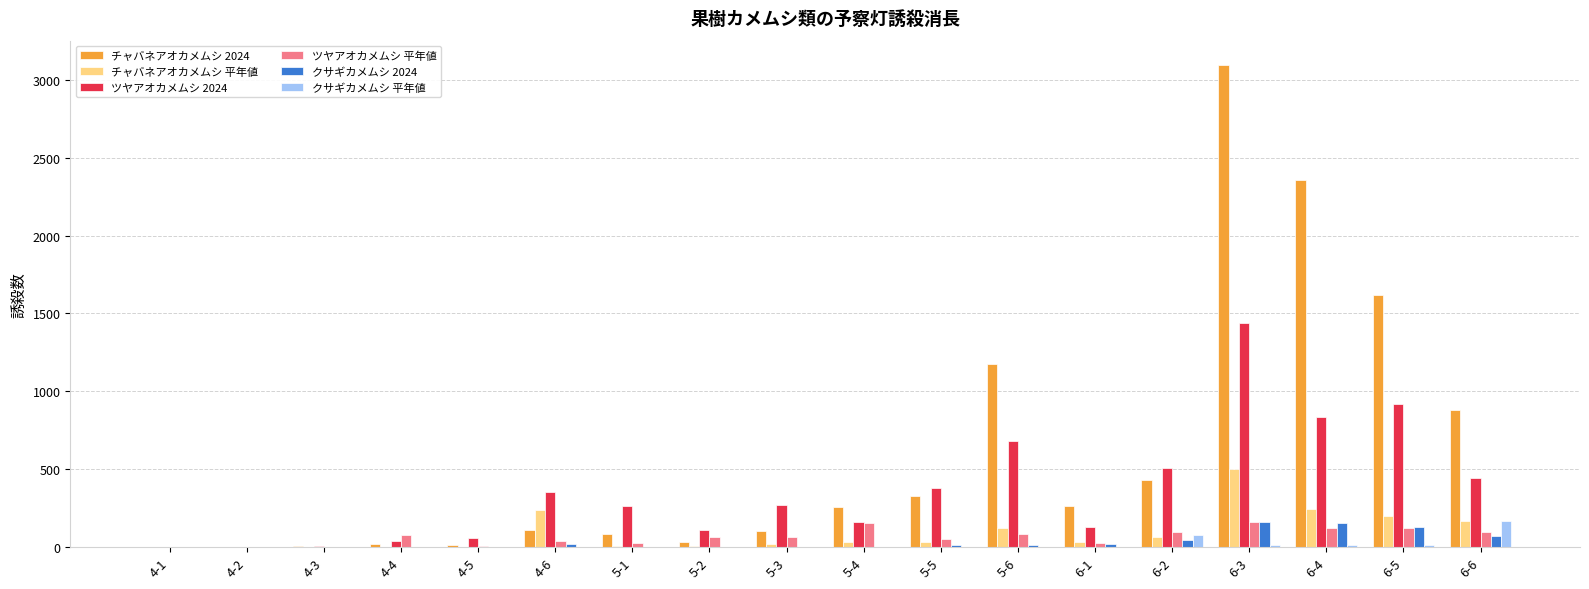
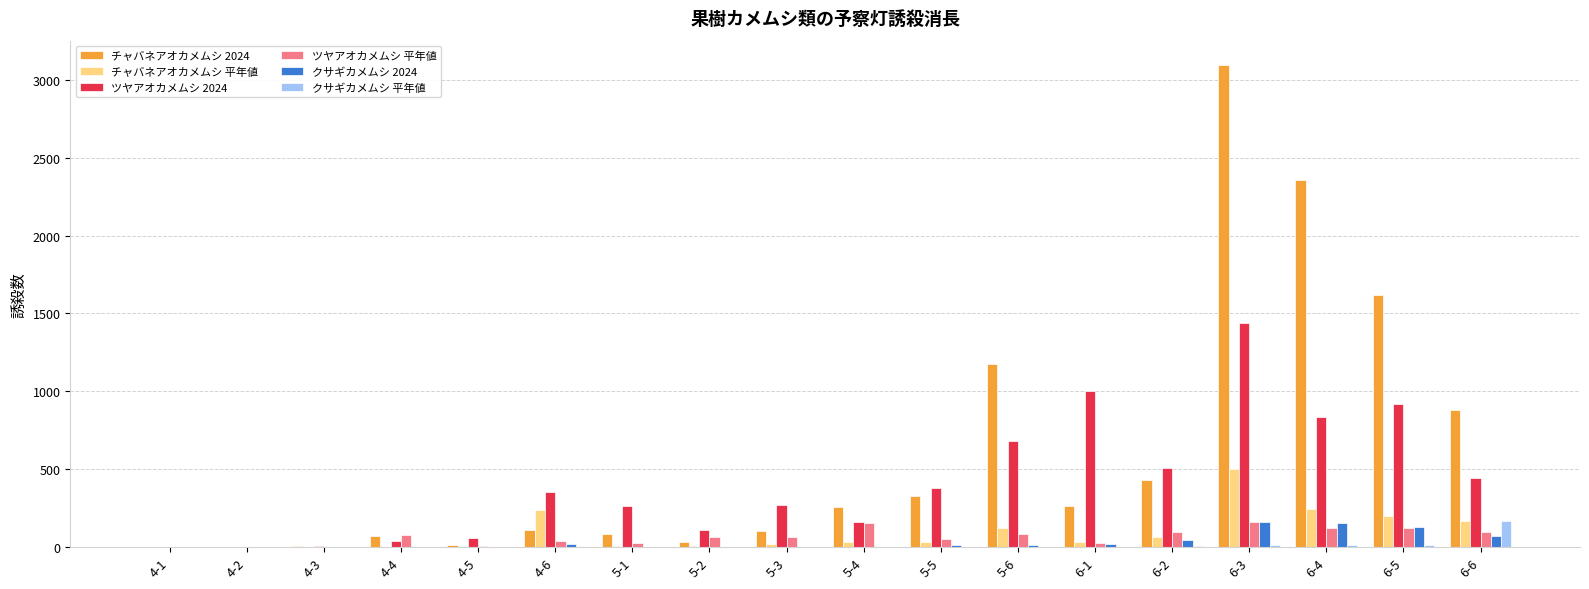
  {
    "チャバネアオカメムシ 2024": {
      "4-1": 0,
      "4-2": 0,
-     "4-4": 20,
+     "4-4": 70,
      "4-6": 110,
      "5-1": 90,
      "5-2": 30,
      "5-3": 100,
      "5-4": 260,
      "5-5": 330,
      "5-6": 1180,
      "6-1": 270,
      "6-2": 430,
      "6-3": 3100,
      "6-4": 2360,
      "6-5": 1620,
      "6-6": 880
    },
    "チャバネアオカメムシ 平年値": {
      "4-1": 0,
      "4-6": 240,
      "5-3": 20,
      "5-4": 30,
      "5-5": 40,
      "5-6": 120,
      "6-1": 30,
      "6-2": 60,
      "6-3": 500,
      "6-4": 240,
      "6-5": 200,
      "6-6": 170
    },
    "ツヤアオカメムシ 2024": {
      "4-2": 0,
      "4-4": 40,
      "4-5": 60,
      "4-6": 360,
      "5-1": 260,
      "5-2": 110,
      "5-3": 270,
      "5-4": 160,
      "5-5": 380,
      "5-6": 680,
-     "6-1": 130,
+     "6-1": 1000,
      "6-2": 510,
      "6-3": 1440,
      "6-4": 840,
      "6-5": 920,
      "6-6": 440
    },
    "ツヤアオカメムシ 平年値": {
      "4-4": 80,
      "4-6": 40,
      "5-1": 30,
      "5-2": 70,
      "5-3": 70,
      "5-4": 150,
      "5-5": 50,
      "5-6": 80,
      "6-1": 20,
      "6-2": 100,
      "6-3": 160,
      "6-4": 130,
      "6-5": 130,
      "6-6": 90
    },
    "クサギカメムシ 2024": {
      "4-1": 0,
      "4-2": 0,
      "4-3": 0,
      "4-6": 20,
      "5-2": 0,
      "6-1": 20,
      "6-2": 50,
      "6-3": 160,
      "6-4": 160,
      "6-5": 130,
      "6-6": 70
    },
    "クサギカメムシ 平年値": {
      "4-1": 0,
      "4-3": 0,
      "5-2": 0,
-     "6-2": 80,
+     "6-2": 10,
      "6-3": 20,
      "6-4": 20,
      "6-6": 170
    }
  }
